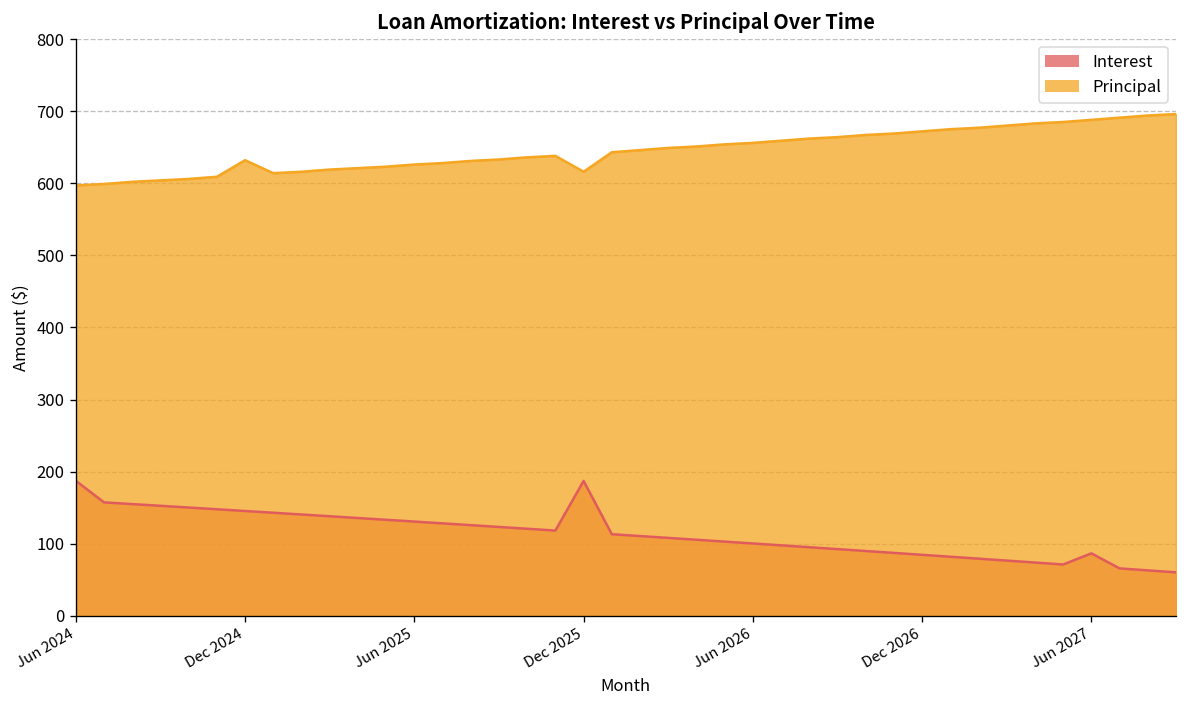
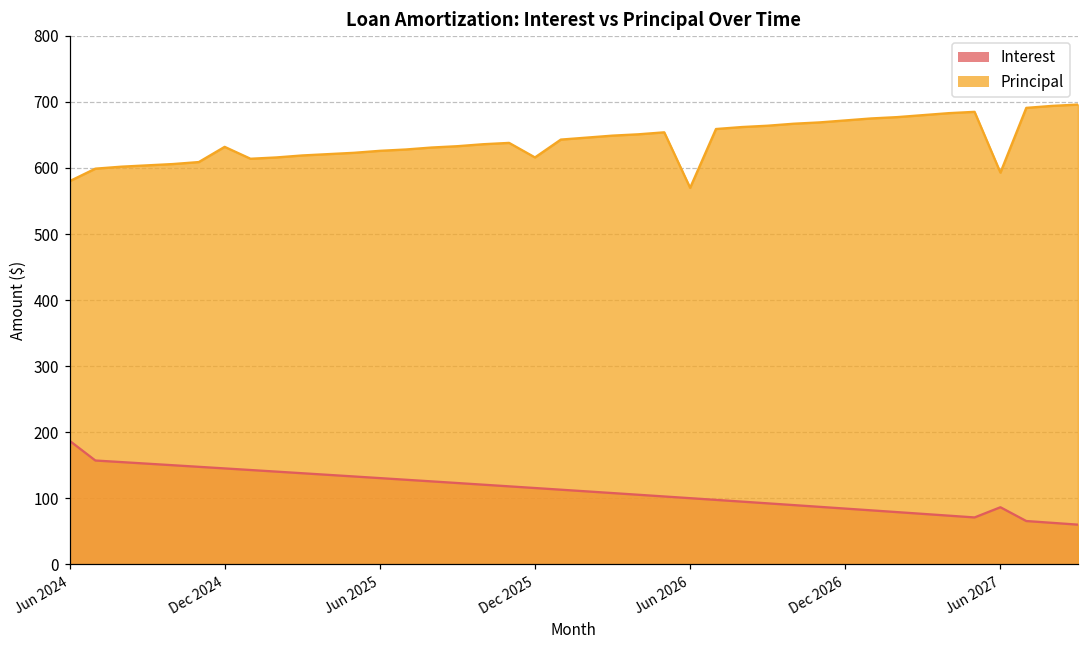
  {
    "Interest": {
      "Jun 2024": 190,
      "Dec 2024": 150,
      "Jun 2025": 130,
-     "Dec 2025": 190,
+     "Dec 2025": 120,
      "Jun 2026": 100,
      "Dec 2026": 80,
      "Jun 2027": 90
    },
    "Principal": {
-     "Jun 2024": 600,
+     "Jun 2024": 580,
      "Dec 2024": 630,
      "Jun 2025": 630,
      "Dec 2025": 620,
-     "Jun 2026": 660,
+     "Jun 2026": 570,
      "Dec 2026": 670,
-     "Jun 2027": 690
+     "Jun 2027": 590
    }
  }
